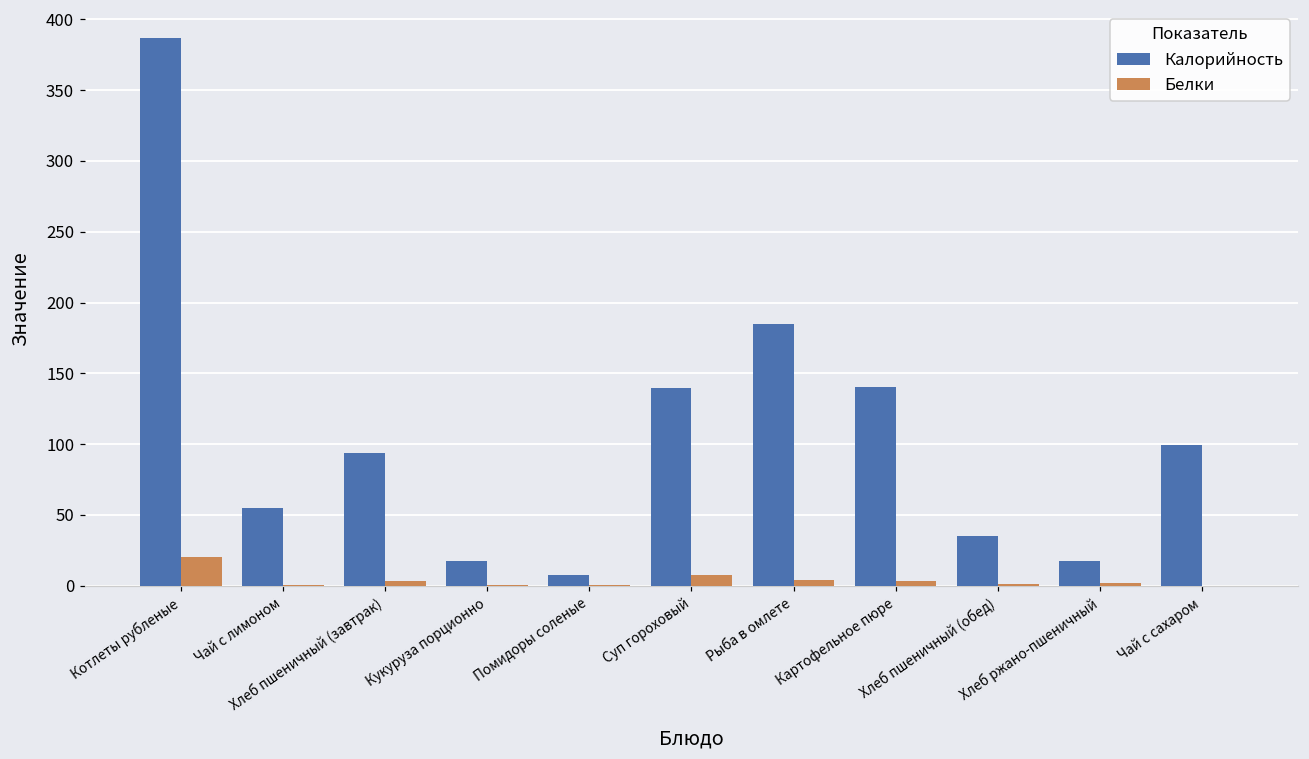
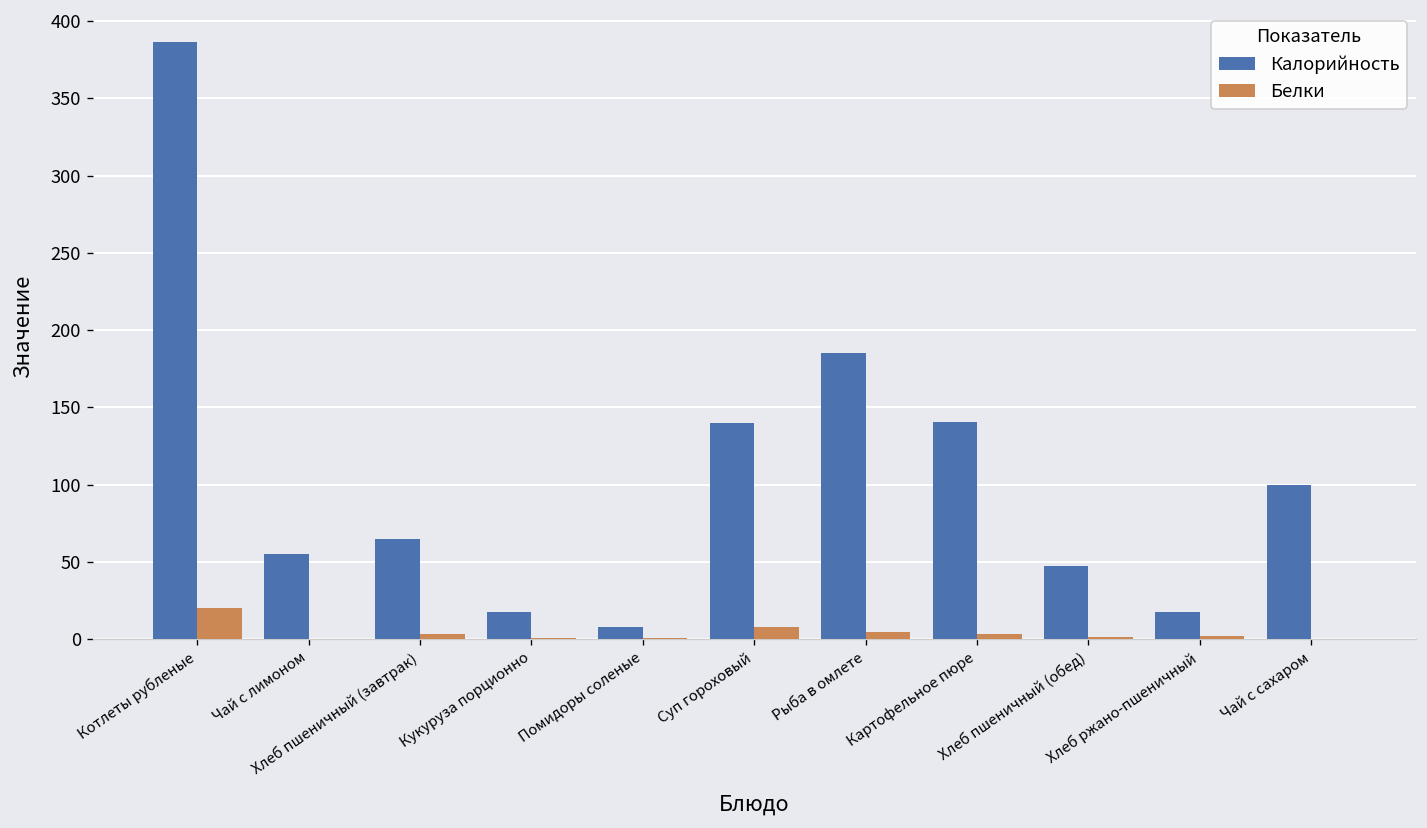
  {
    "Калорийность": {
      "Котлеты рубленые": 387,
      "Чай с лимоном": 55,
-     "Хлеб пшеничный (завтрак)": 94,
+     "Хлеб пшеничный (завтрак)": 65,
      "Кукуруза порционно": 17,
      "Помидоры соленые": 8,
      "Суп гороховый": 140,
      "Рыба в омлете": 185,
      "Картофельное пюре": 140,
-     "Хлеб пшеничный (обед)": 35,
+     "Хлеб пшеничный (обед)": 47,
      "Хлеб ржано-пшеничный": 18,
      "Чай с сахаром": 100
    },
    "Белки": {
      "Котлеты рубленые": 20,
      "Хлеб пшеничный (завтрак)": 3,
      "Суп гороховый": 8,
      "Рыба в омлете": 4,
      "Картофельное пюре": 3
    }
  }
